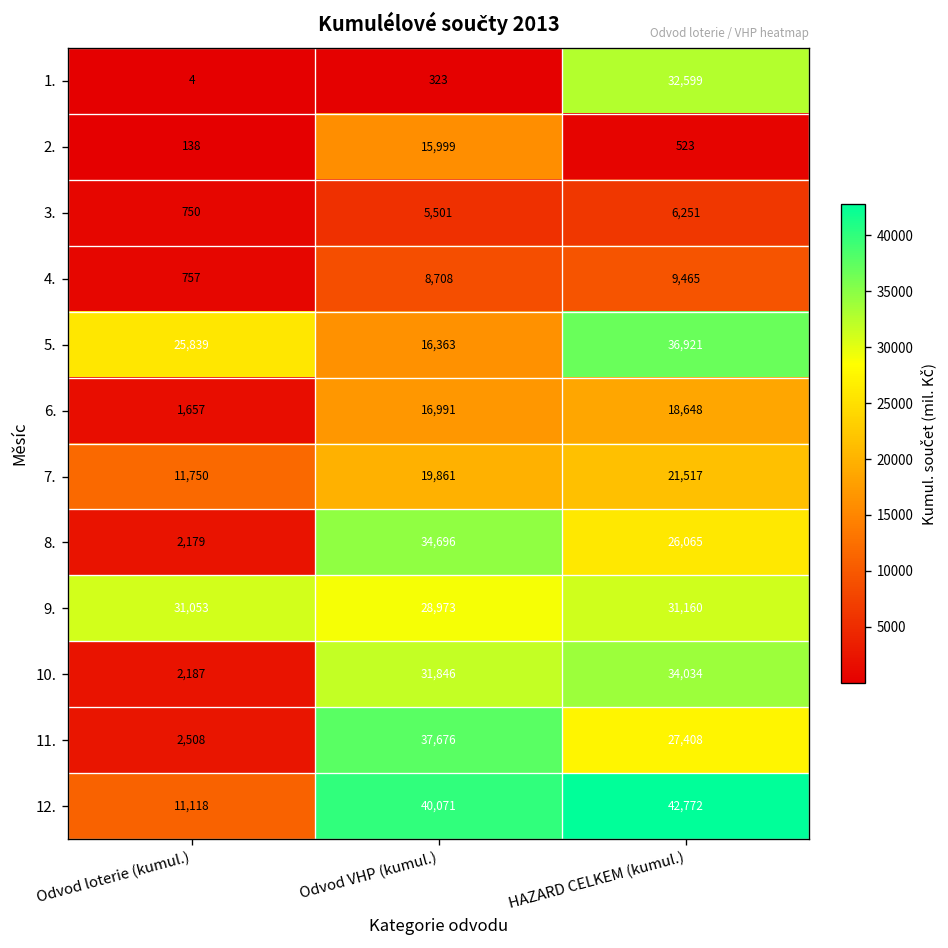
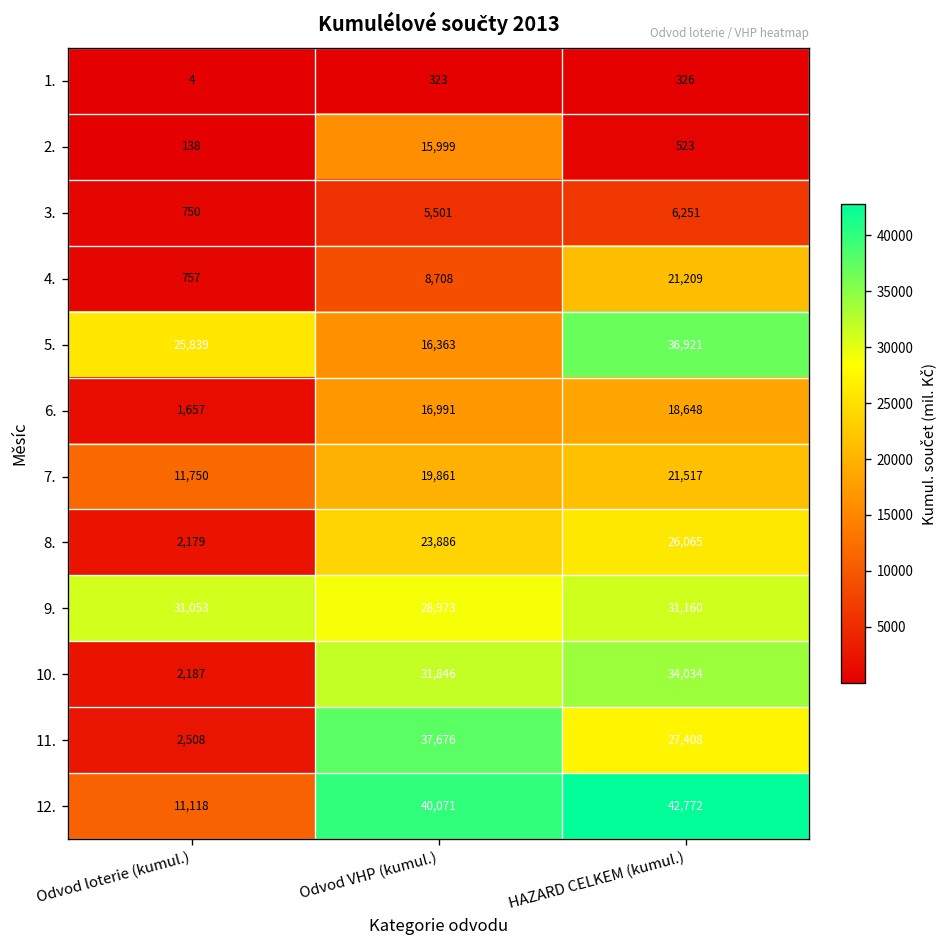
  {
    "1.": {
      "Odvod loterie (kumul.)": "4",
      "Odvod VHP (kumul.)": "323",
-     "HAZARD CELKEM (kumul.)": "32,599"
+     "HAZARD CELKEM (kumul.)": "326"
    },
    "2.": {
      "Odvod loterie (kumul.)": "138",
      "Odvod VHP (kumul.)": "15,999",
      "HAZARD CELKEM (kumul.)": "523"
    },
    "3.": {
      "Odvod loterie (kumul.)": "750",
      "Odvod VHP (kumul.)": "5,501",
      "HAZARD CELKEM (kumul.)": "6,251"
    },
    "4.": {
      "Odvod loterie (kumul.)": "757",
      "Odvod VHP (kumul.)": "8,708",
-     "HAZARD CELKEM (kumul.)": "9,465"
+     "HAZARD CELKEM (kumul.)": "21,209"
    },
    "5.": {
      "Odvod loterie (kumul.)": "25,839",
      "Odvod VHP (kumul.)": "16,363",
      "HAZARD CELKEM (kumul.)": "36,921"
    },
    "6.": {
      "Odvod loterie (kumul.)": "1,657",
      "Odvod VHP (kumul.)": "16,991",
      "HAZARD CELKEM (kumul.)": "18,648"
    },
    "7.": {
      "Odvod loterie (kumul.)": "11,750",
      "Odvod VHP (kumul.)": "19,861",
      "HAZARD CELKEM (kumul.)": "21,517"
    },
    "8.": {
      "Odvod loterie (kumul.)": "2,179",
-     "Odvod VHP (kumul.)": "34,696",
+     "Odvod VHP (kumul.)": "23,886",
      "HAZARD CELKEM (kumul.)": "26,065"
    },
    "9.": {
      "Odvod loterie (kumul.)": "31,053",
      "Odvod VHP (kumul.)": "28,973",
      "HAZARD CELKEM (kumul.)": "31,160"
    },
    "10.": {
      "Odvod loterie (kumul.)": "2,187",
      "Odvod VHP (kumul.)": "31,846",
      "HAZARD CELKEM (kumul.)": "34,034"
    },
    "11.": {
      "Odvod loterie (kumul.)": "2,508",
      "Odvod VHP (kumul.)": "37,676",
      "HAZARD CELKEM (kumul.)": "27,408"
    },
    "12.": {
      "Odvod loterie (kumul.)": "11,118",
      "Odvod VHP (kumul.)": "40,071",
      "HAZARD CELKEM (kumul.)": "42,772"
    }
  }
